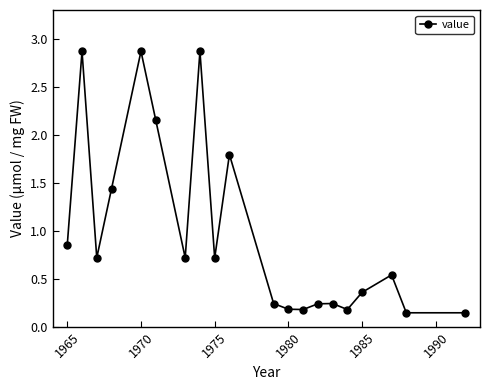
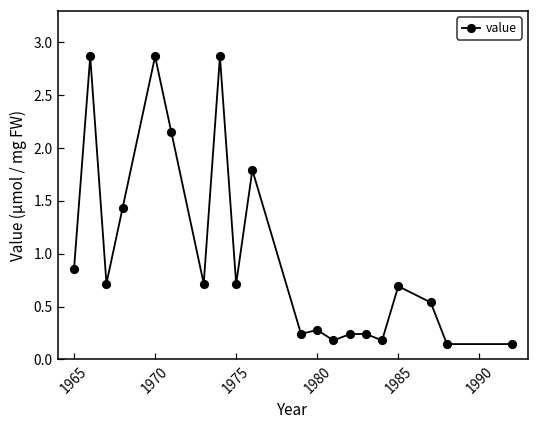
  {
    "1965": 0.9,
    "1970": 2.9,
    "1975": 0.7,
-   "1980": 0.2,
-   "1985": 0.4
+   "1980": 0.3,
+   "1985": 0.7
  }
